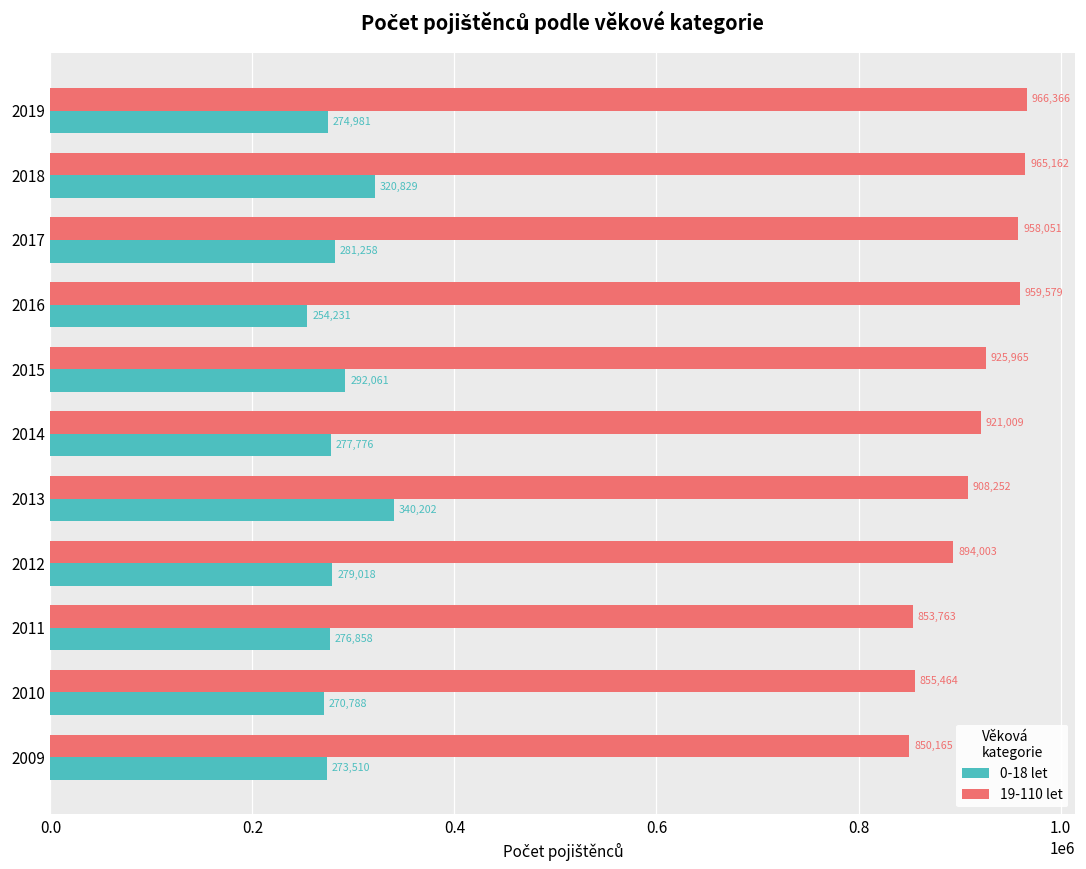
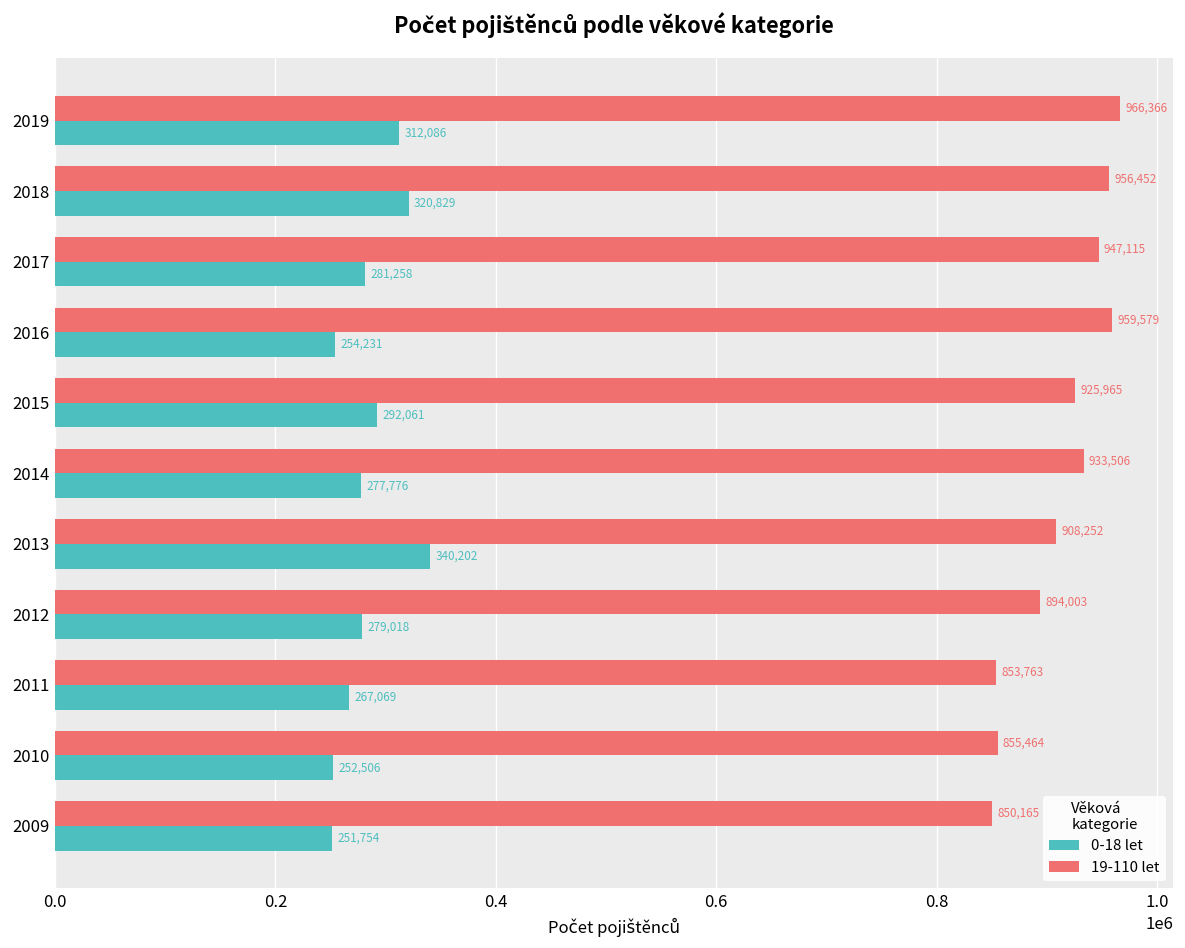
  {
    "0-18 let": {
-     "2019": "274,981",
+     "2019": "312,086",
      "2018": "320,829",
      "2017": "281,258",
      "2016": "254,231",
      "2015": "292,061",
      "2014": "277,776",
      "2013": "340,202",
      "2012": "279,018",
-     "2011": "276,858",
-     "2010": "270,788",
-     "2009": "273,510"
+     "2011": "267,069",
+     "2010": "252,506",
+     "2009": "251,754"
    },
    "19-110 let": {
      "2019": "966,366",
-     "2018": "965,162",
-     "2017": "958,051",
+     "2018": "956,452",
+     "2017": "947,115",
      "2016": "959,579",
      "2015": "925,965",
-     "2014": "921,009",
+     "2014": "933,506",
      "2013": "908,252",
      "2012": "894,003",
      "2011": "853,763",
      "2010": "855,464",
      "2009": "850,165"
    }
  }
